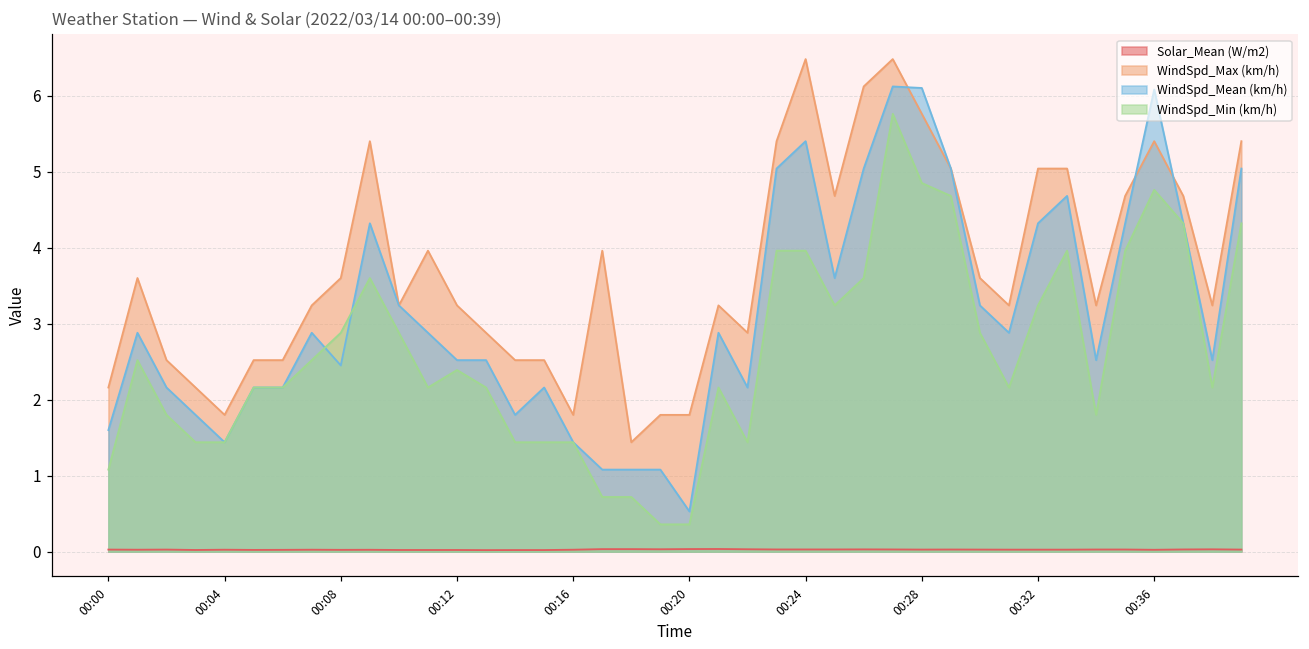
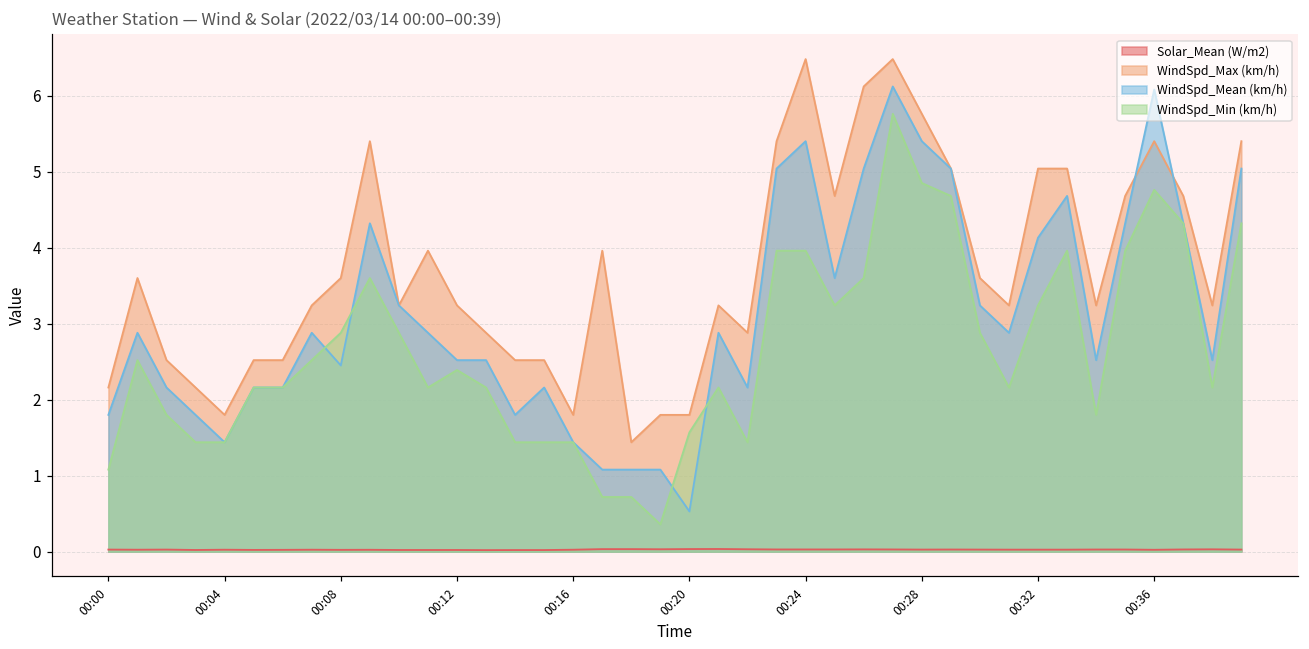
  {
    "WindSpd_Mean (km/h)": {
-     "00:00": 1.6,
+     "00:00": 1.8,
      "00:08": 2.5,
      "00:12": 2.5,
      "00:20": 0.5,
      "00:24": 5.4,
-     "00:28": 6.1,
-     "00:32": 4.3
+     "00:28": 5.4,
+     "00:32": 4.1
    },
    "WindSpd_Min (km/h)": {
      "00:00": 1.1,
      "00:08": 2.9,
      "00:12": 2.4,
-     "00:20": 0.4,
+     "00:20": 1.6,
      "00:24": 4.0,
      "00:28": 4.9,
      "00:32": 3.2,
      "00:36": 4.8
    }
  }
